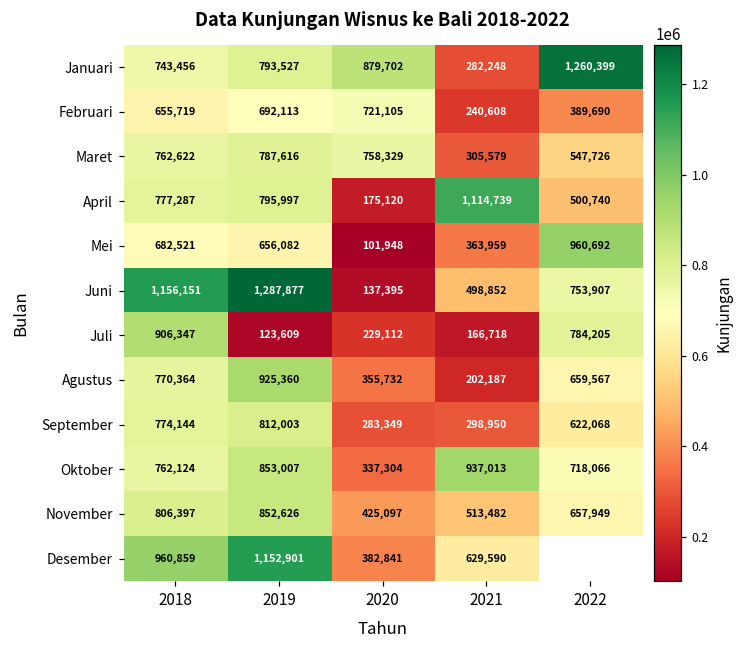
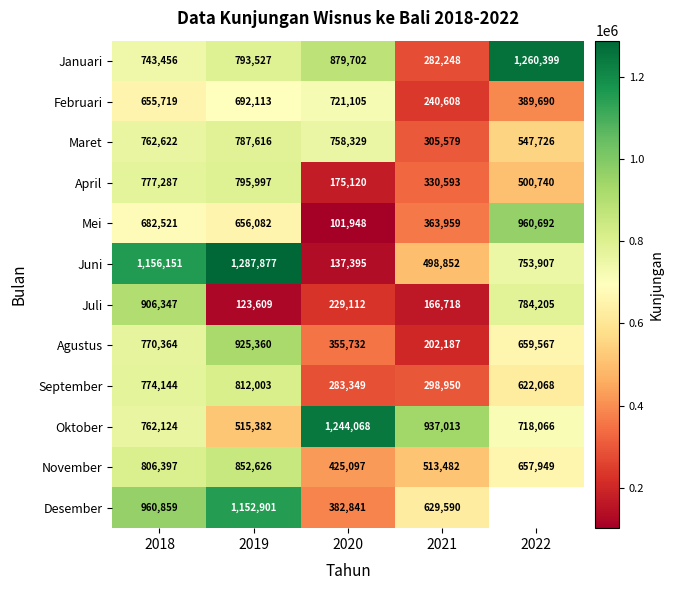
  {
    "Januari": {
      "2018": "743,456",
      "2019": "793,527",
      "2020": "879,702",
      "2021": "282,248",
      "2022": "1,260,399"
    },
    "Februari": {
      "2018": "655,719",
      "2019": "692,113",
      "2020": "721,105",
      "2021": "240,608",
      "2022": "389,690"
    },
    "Maret": {
      "2018": "762,622",
      "2019": "787,616",
      "2020": "758,329",
      "2021": "305,579",
      "2022": "547,726"
    },
    "April": {
      "2018": "777,287",
      "2019": "795,997",
      "2020": "175,120",
-     "2021": "1,114,739",
+     "2021": "330,593",
      "2022": "500,740"
    },
    "Mei": {
      "2018": "682,521",
      "2019": "656,082",
      "2020": "101,948",
      "2021": "363,959",
      "2022": "960,692"
    },
    "Juni": {
      "2018": "1,156,151",
      "2019": "1,287,877",
      "2020": "137,395",
      "2021": "498,852",
      "2022": "753,907"
    },
    "Juli": {
      "2018": "906,347",
      "2019": "123,609",
      "2020": "229,112",
      "2021": "166,718",
      "2022": "784,205"
    },
    "Agustus": {
      "2018": "770,364",
      "2019": "925,360",
      "2020": "355,732",
      "2021": "202,187",
      "2022": "659,567"
    },
    "September": {
      "2018": "774,144",
      "2019": "812,003",
      "2020": "283,349",
      "2021": "298,950",
      "2022": "622,068"
    },
    "Oktober": {
      "2018": "762,124",
-     "2019": "853,007",
-     "2020": "337,304",
+     "2019": "515,382",
+     "2020": "1,244,068",
      "2021": "937,013",
      "2022": "718,066"
    },
    "November": {
      "2018": "806,397",
      "2019": "852,626",
      "2020": "425,097",
      "2021": "513,482",
      "2022": "657,949"
    },
    "Desember": {
      "2018": "960,859",
      "2019": "1,152,901",
      "2020": "382,841",
      "2021": "629,590"
    }
  }
